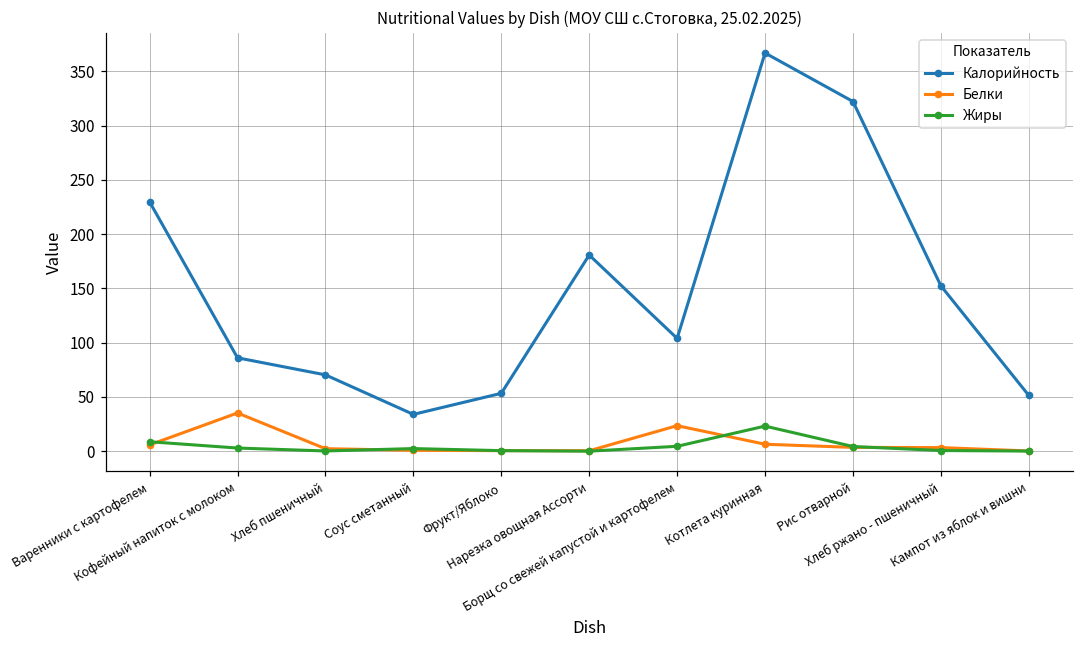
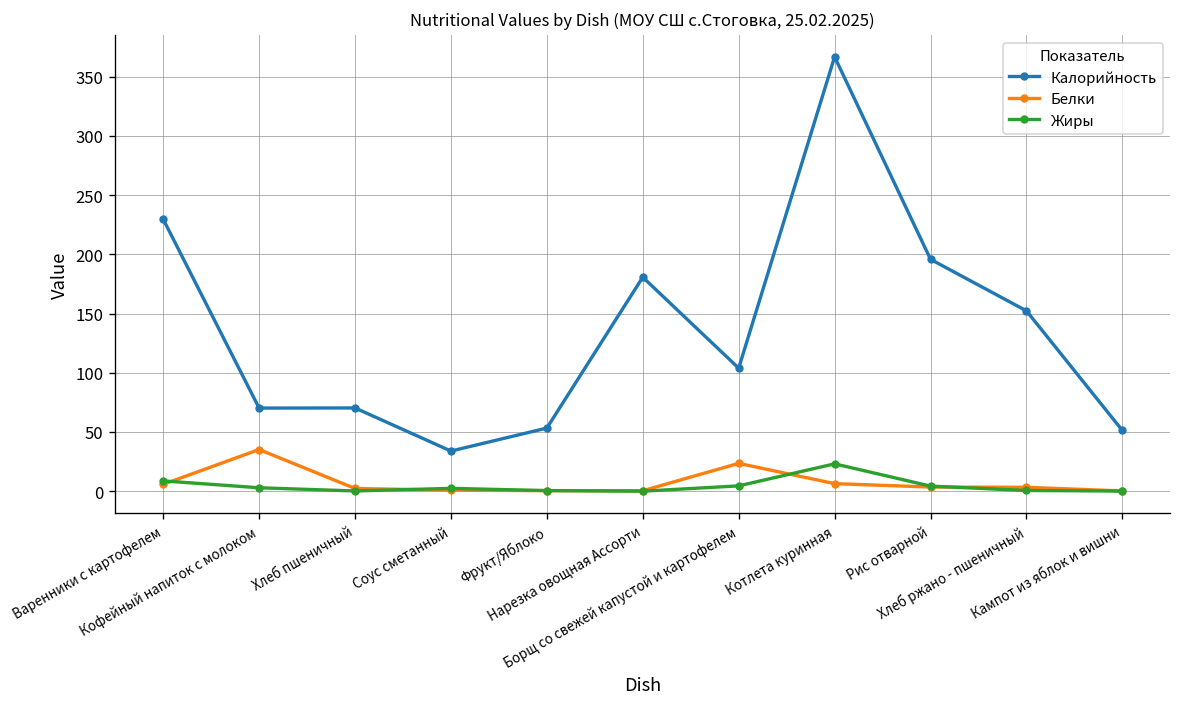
  {
    "Калорийность": {
      "Варенники с картофелем": 230,
-     "Кофейный напиток с молоком": 90,
+     "Кофейный напиток с молоком": 70,
      "Хлеб пшеничный": 70,
      "Соус сметанный": 30,
      "Фрукт/Яблоко": 50,
      "Нарезка овощная Ассорти": 180,
      "Борщ со свежей капустой и картофелем": 100,
      "Котлета куринная": 370,
-     "Рис отварной": 320,
+     "Рис отварной": 200,
      "Хлеб ржано - пшеничный": 150,
      "Кампот из яблок и вишни": 50
    },
    "Белки": {
      "Варенники с картофелем": 10,
      "Кофейный напиток с молоком": 40,
      "Борщ со свежей капустой и картофелем": 20,
      "Котлета куринная": 10,
      "Хлеб ржано - пшеничный": 0
    },
    "Жиры": {
      "Варенники с картофелем": 10,
      "Кофейный напиток с молоком": 0,
      "Борщ со свежей капустой и картофелем": 0,
      "Котлета куринная": 20,
      "Хлеб ржано - пшеничный": 0
    }
  }
